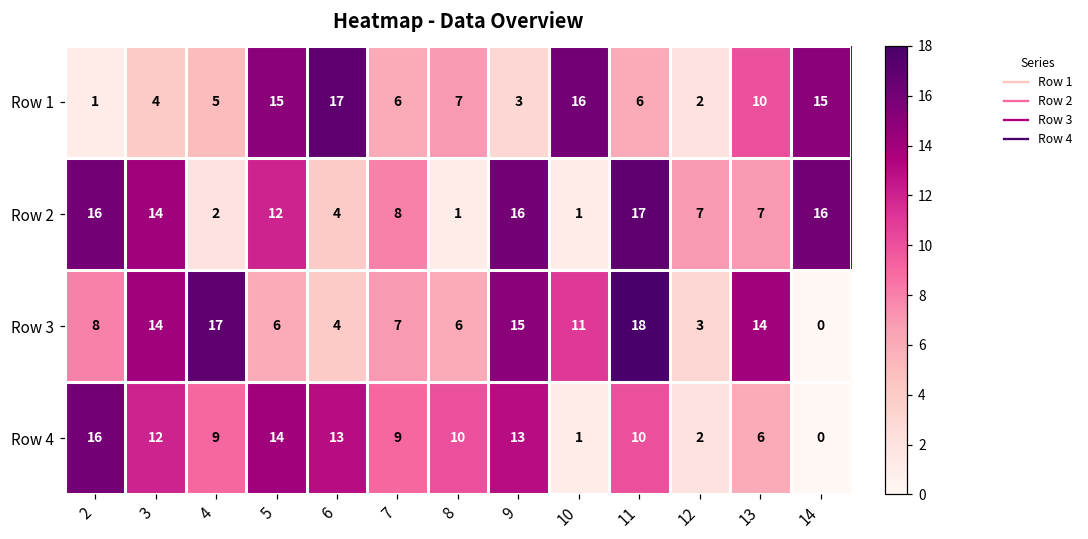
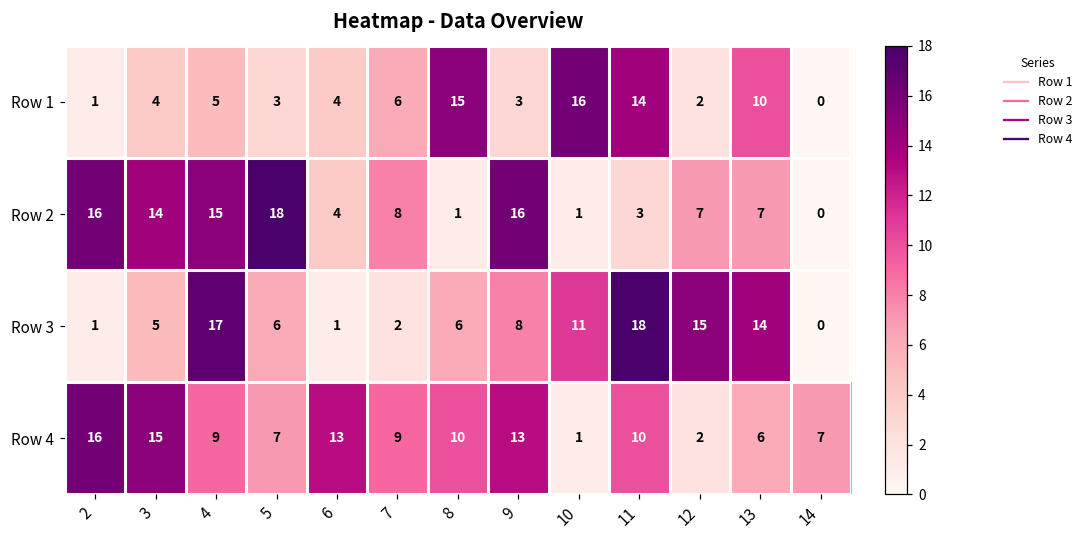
  {
    "Row 1": {
      "2": 1,
      "3": 4,
      "4": 5,
-     "5": 15,
-     "6": 17,
+     "5": 3,
+     "6": 4,
      "7": 6,
-     "8": 7,
+     "8": 15,
      "9": 3,
      "10": 16,
-     "11": 6,
+     "11": 14,
      "12": 2,
      "13": 10,
-     "14": 15
+     "14": 0
    },
    "Row 2": {
      "2": 16,
      "3": 14,
-     "4": 2,
-     "5": 12,
+     "4": 15,
+     "5": 18,
      "6": 4,
      "7": 8,
      "8": 1,
      "9": 16,
      "10": 1,
-     "11": 17,
+     "11": 3,
      "12": 7,
      "13": 7,
-     "14": 16
+     "14": 0
    },
    "Row 3": {
-     "2": 8,
-     "3": 14,
+     "2": 1,
+     "3": 5,
      "4": 17,
      "5": 6,
-     "6": 4,
-     "7": 7,
+     "6": 1,
+     "7": 2,
      "8": 6,
-     "9": 15,
+     "9": 8,
      "10": 11,
      "11": 18,
-     "12": 3,
+     "12": 15,
      "13": 14,
      "14": 0
    },
    "Row 4": {
      "2": 16,
-     "3": 12,
+     "3": 15,
      "4": 9,
-     "5": 14,
+     "5": 7,
      "6": 13,
      "7": 9,
      "8": 10,
      "9": 13,
      "10": 1,
      "11": 10,
      "12": 2,
      "13": 6,
-     "14": 0
+     "14": 7
    }
  }
